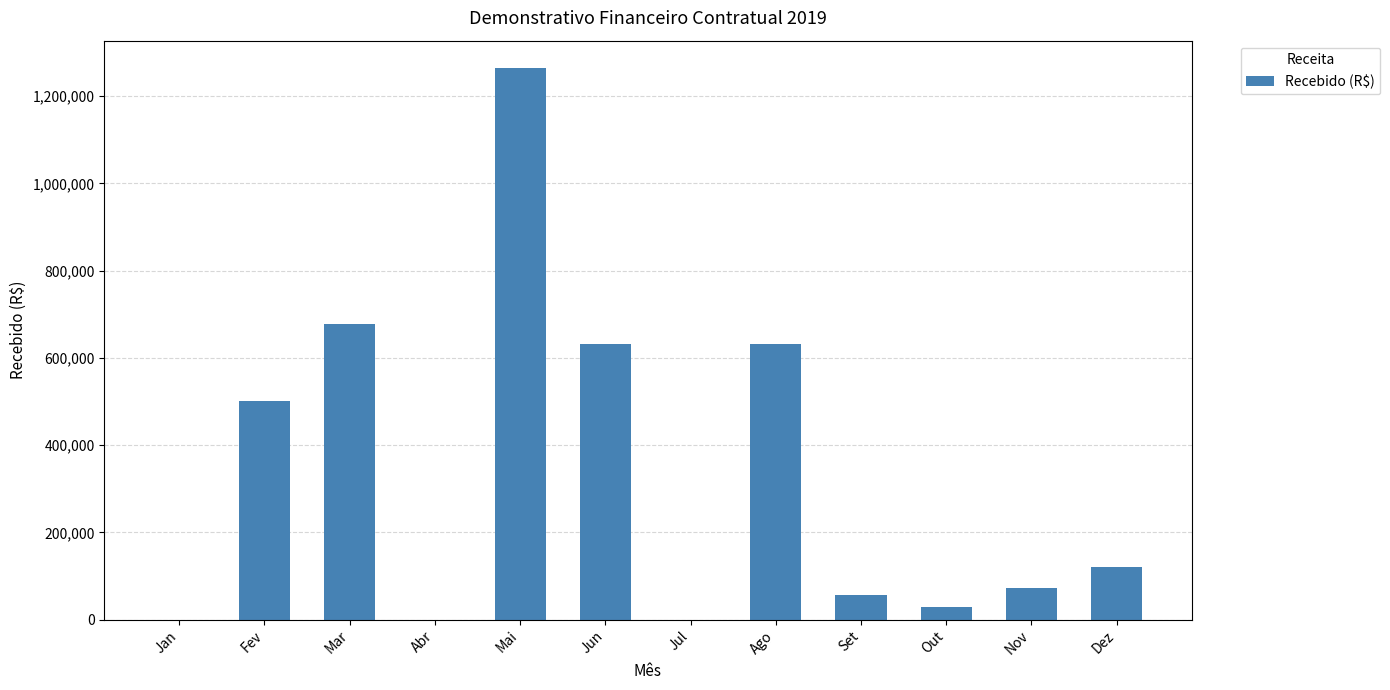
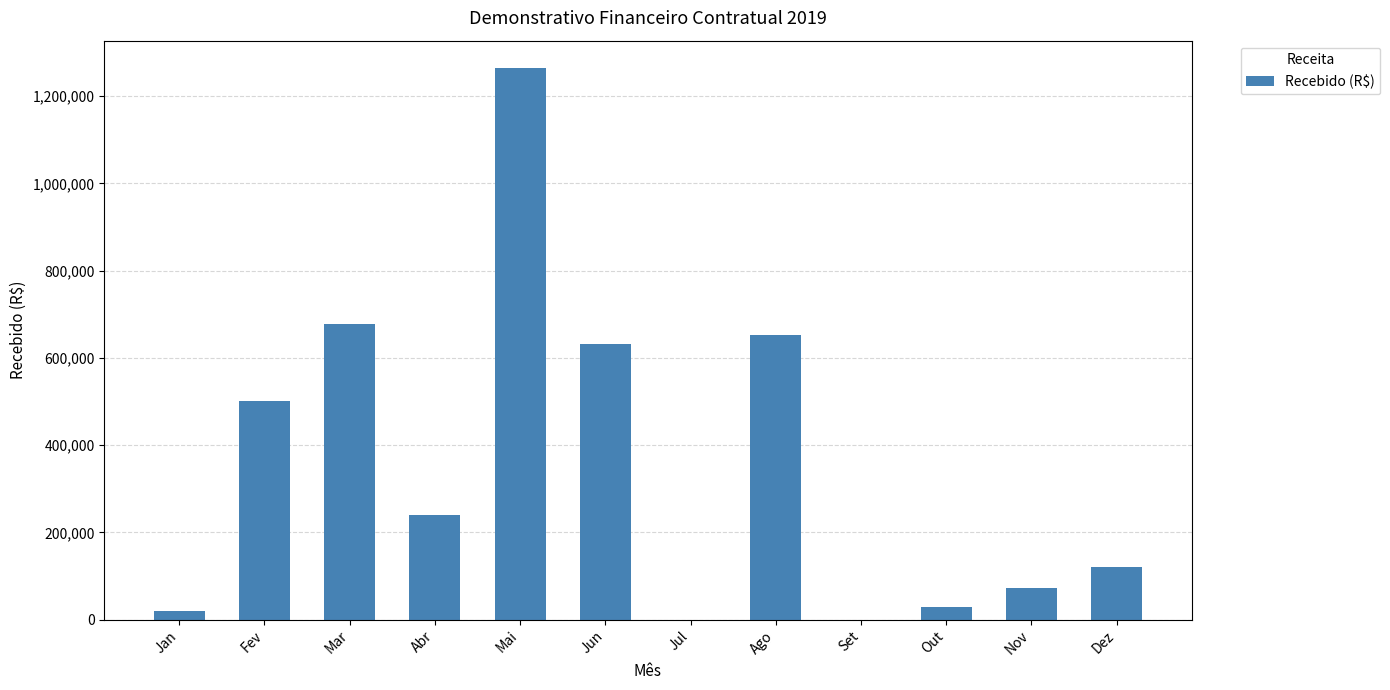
  {
-   "Jan": "0",
+   "Jan": "20,000",
    "Fev": "500,000",
    "Mar": "680,000",
-   "Abr": "0",
+   "Abr": "240,000",
    "Mai": "1,260,000",
    "Jun": "630,000",
    "Jul": "0",
-   "Ago": "630,000",
-   "Set": "60,000",
+   "Ago": "650,000",
+   "Set": "0",
    "Out": "30,000",
    "Nov": "70,000",
    "Dez": "120,000"
  }
